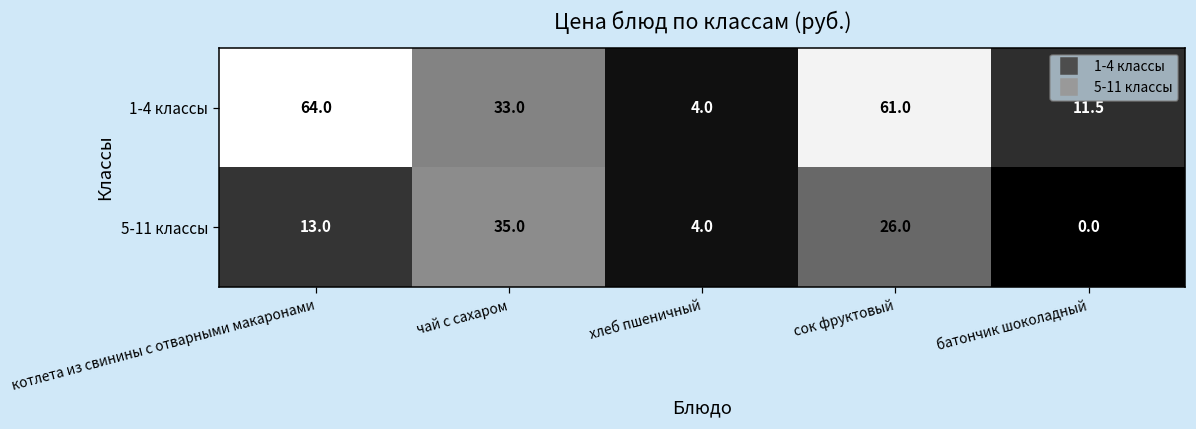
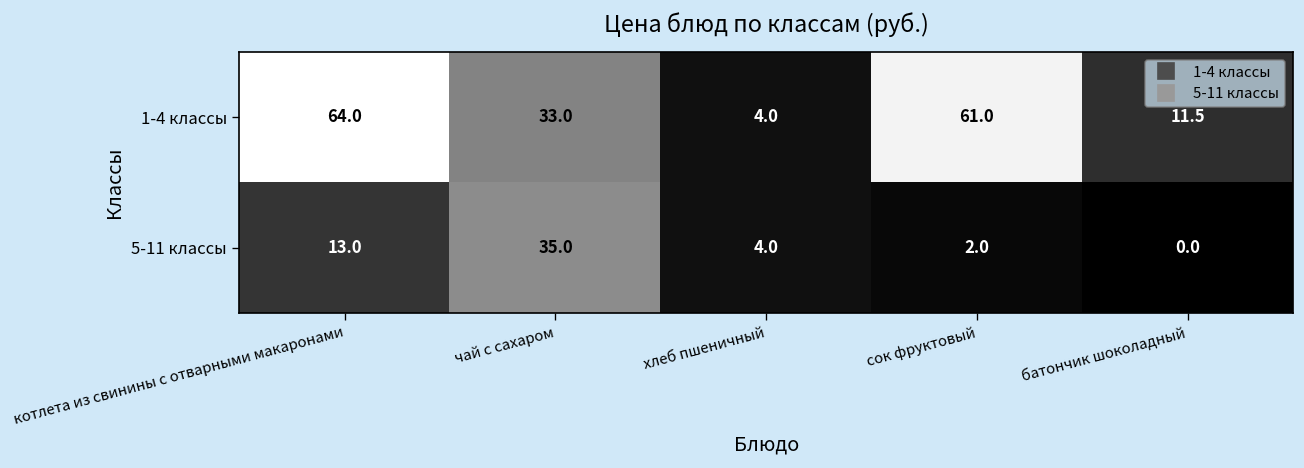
  {
    "1-4 классы": {
      "котлета из свинины с отварными макаронами": 64.0,
      "чай с сахаром": 33.0,
      "хлеб пшеничный": 4.0,
      "сок фруктовый": 61.0
    },
    "5-11 классы": {
      "котлета из свинины с отварными макаронами": 13.0,
      "чай с сахаром": 35.0,
      "хлеб пшеничный": 4.0,
-     "сок фруктовый": 26.0,
+     "сок фруктовый": 2.0,
      "батончик шоколадный": 0.0
    }
  }
